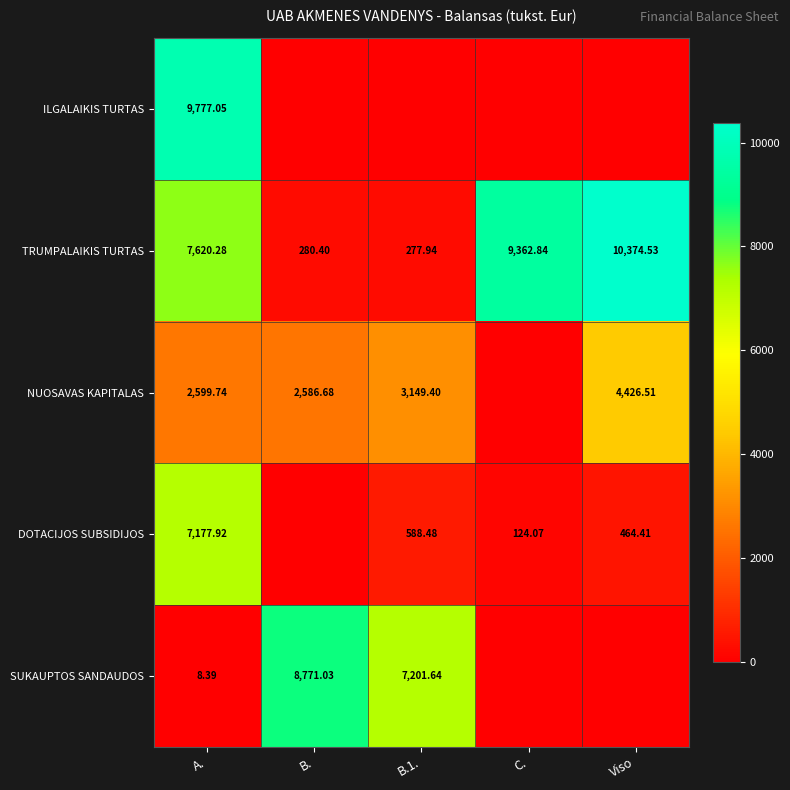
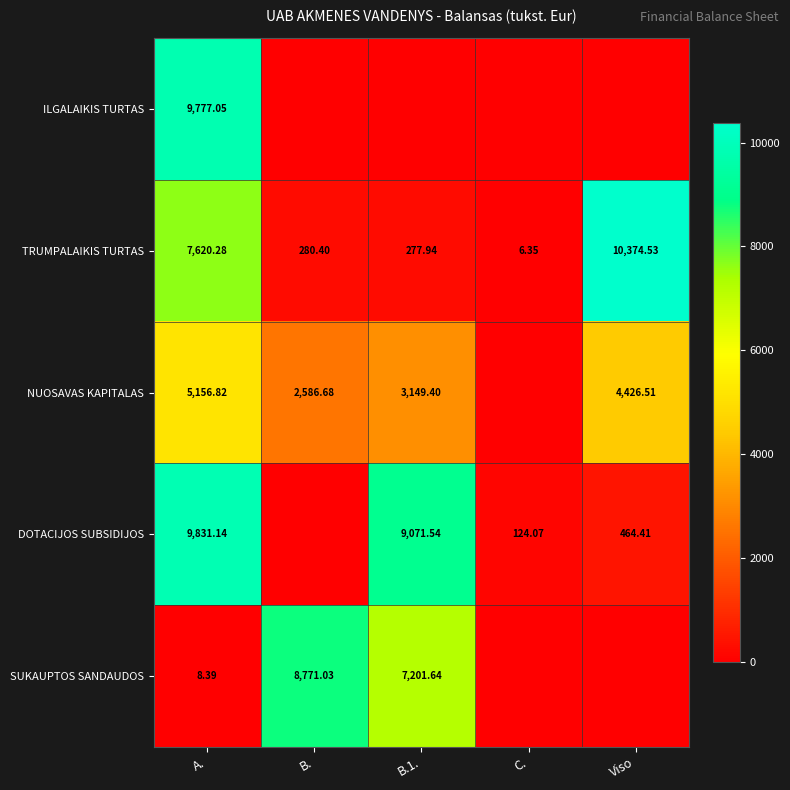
  {
    "ILGALAIKIS TURTAS": {
      "A.": "9,777.05"
    },
    "TRUMPALAIKIS TURTAS": {
      "A.": "7,620.28",
      "B.": "280.40",
      "B.1.": "277.94",
-     "C.": "9,362.84",
+     "C.": "6.35",
      "Viso": "10,374.53"
    },
    "NUOSAVAS KAPITALAS": {
-     "A.": "2,599.74",
+     "A.": "5,156.82",
      "B.": "2,586.68",
      "B.1.": "3,149.40",
      "Viso": "4,426.51"
    },
    "DOTACIJOS SUBSIDIJOS": {
-     "A.": "7,177.92",
-     "B.1.": "588.48",
+     "A.": "9,831.14",
+     "B.1.": "9,071.54",
      "C.": "124.07",
      "Viso": "464.41"
    },
    "SUKAUPTOS SANDAUDOS": {
      "A.": "8.39",
      "B.": "8,771.03",
      "B.1.": "7,201.64"
    }
  }
